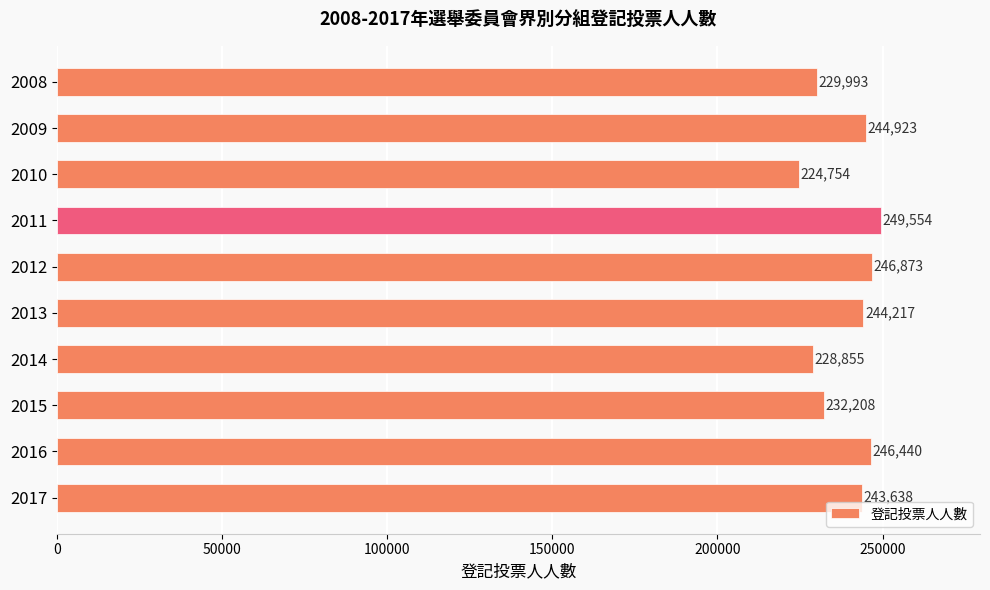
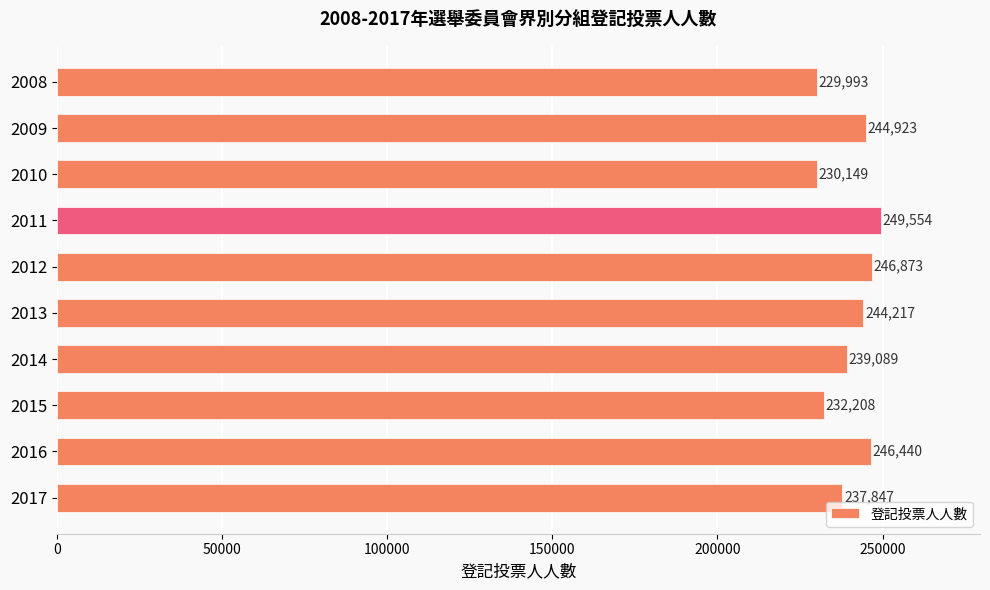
  {
    "2008": "229,993",
    "2009": "244,923",
-   "2010": "224,754",
+   "2010": "230,149",
    "2011": "249,554",
    "2012": "246,873",
    "2013": "244,217",
-   "2014": "228,855",
+   "2014": "239,089",
    "2015": "232,208",
    "2016": "246,440",
-   "2017": "244000"
+   "2017": "238000"
  }
